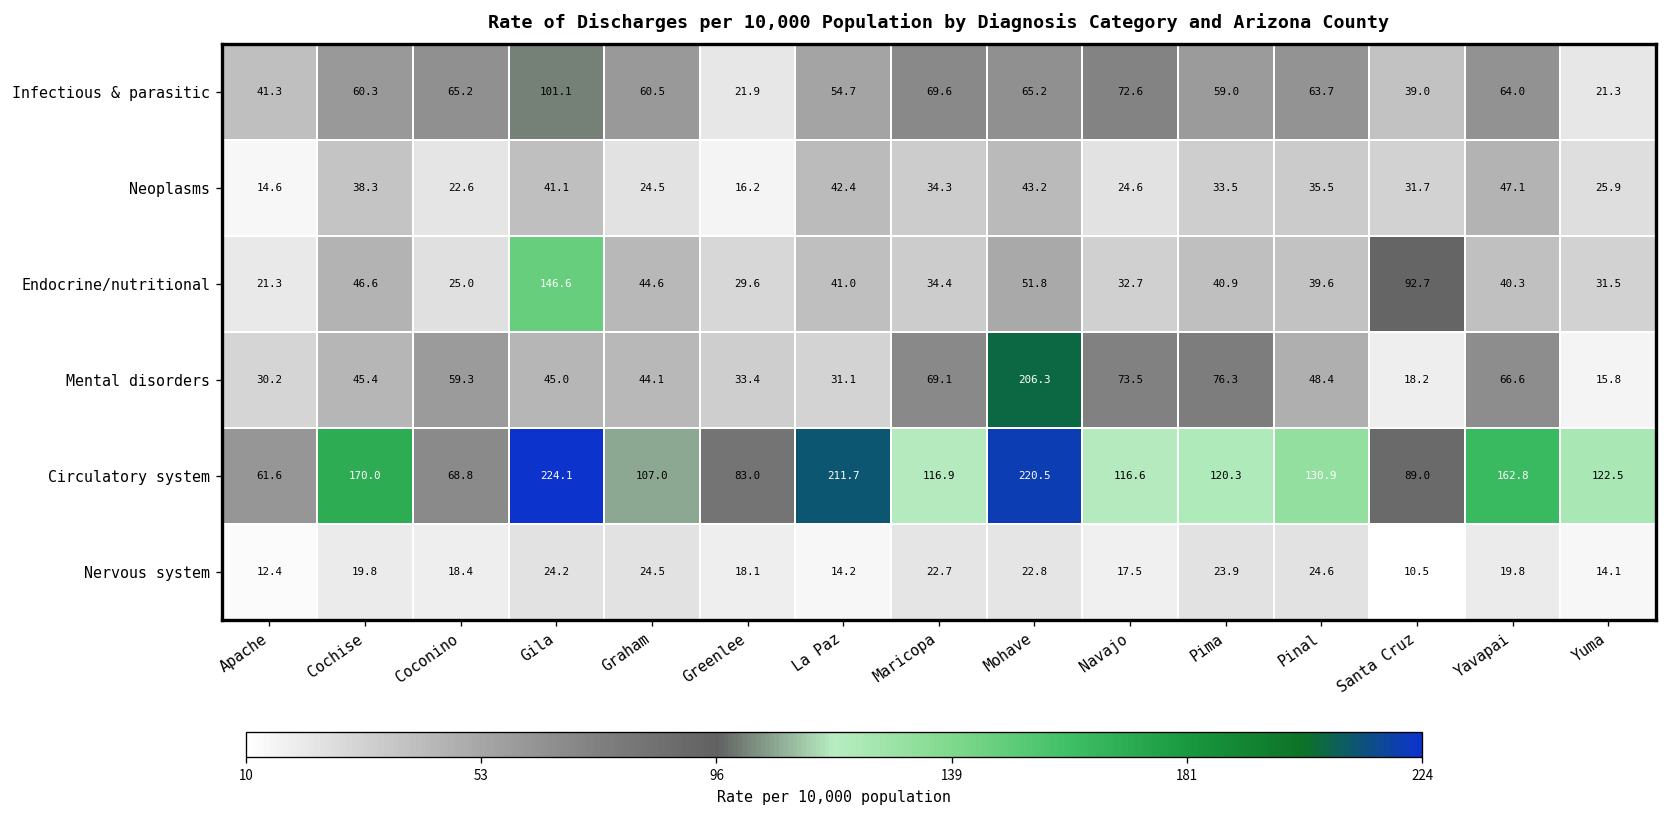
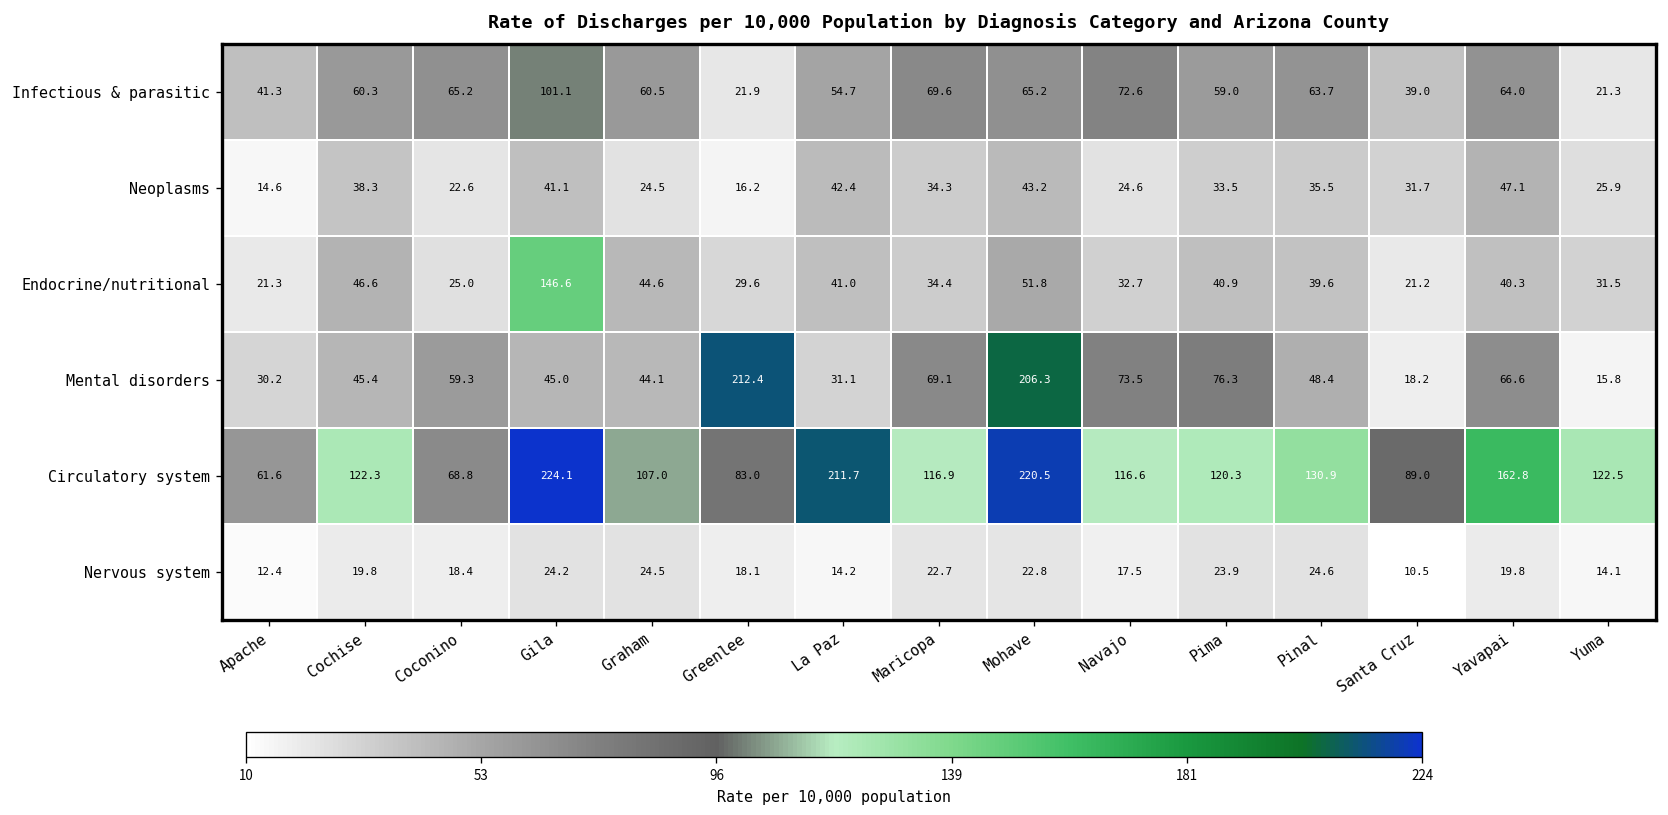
  {
    "Infectious & parasitic": {
      "Apache": 41.3,
      "Cochise": 60.3,
      "Coconino": 65.2,
      "Gila": 101.1,
      "Graham": 60.5,
      "Greenlee": 21.9,
      "La Paz": 54.7,
      "Maricopa": 69.6,
      "Mohave": 65.2,
      "Navajo": 72.6,
      "Pima": 59.0,
      "Pinal": 63.7,
      "Santa Cruz": 39.0,
      "Yavapai": 64.0,
      "Yuma": 21.3
    },
    "Neoplasms": {
      "Apache": 14.6,
      "Cochise": 38.3,
      "Coconino": 22.6,
      "Gila": 41.1,
      "Graham": 24.5,
      "Greenlee": 16.2,
      "La Paz": 42.4,
      "Maricopa": 34.3,
      "Mohave": 43.2,
      "Navajo": 24.6,
      "Pima": 33.5,
      "Pinal": 35.5,
      "Santa Cruz": 31.7,
      "Yavapai": 47.1,
      "Yuma": 25.9
    },
    "Endocrine/nutritional": {
      "Apache": 21.3,
      "Cochise": 46.6,
      "Coconino": 25.0,
      "Gila": 146.6,
      "Graham": 44.6,
      "Greenlee": 29.6,
      "La Paz": 41.0,
      "Maricopa": 34.4,
      "Mohave": 51.8,
      "Navajo": 32.7,
      "Pima": 40.9,
      "Pinal": 39.6,
-     "Santa Cruz": 92.7,
+     "Santa Cruz": 21.2,
      "Yavapai": 40.3,
      "Yuma": 31.5
    },
    "Mental disorders": {
      "Apache": 30.2,
      "Cochise": 45.4,
      "Coconino": 59.3,
      "Gila": 45.0,
      "Graham": 44.1,
-     "Greenlee": 33.4,
+     "Greenlee": 212.4,
      "La Paz": 31.1,
      "Maricopa": 69.1,
      "Mohave": 206.3,
      "Navajo": 73.5,
      "Pima": 76.3,
      "Pinal": 48.4,
      "Santa Cruz": 18.2,
      "Yavapai": 66.6,
      "Yuma": 15.8
    },
    "Circulatory system": {
      "Apache": 61.6,
-     "Cochise": 170.0,
+     "Cochise": 122.3,
      "Coconino": 68.8,
      "Gila": 224.1,
      "Graham": 107.0,
      "Greenlee": 83.0,
      "La Paz": 211.7,
      "Maricopa": 116.9,
      "Mohave": 220.5,
      "Navajo": 116.6,
      "Pima": 120.3,
      "Pinal": 130.9,
      "Santa Cruz": 89.0,
      "Yavapai": 162.8,
      "Yuma": 122.5
    },
    "Nervous system": {
      "Apache": 12.4,
      "Cochise": 19.8,
      "Coconino": 18.4,
      "Gila": 24.2,
      "Graham": 24.5,
      "Greenlee": 18.1,
      "La Paz": 14.2,
      "Maricopa": 22.7,
      "Mohave": 22.8,
      "Navajo": 17.5,
      "Pima": 23.9,
      "Pinal": 24.6,
      "Santa Cruz": 10.5,
      "Yavapai": 19.8,
      "Yuma": 14.1
    }
  }
